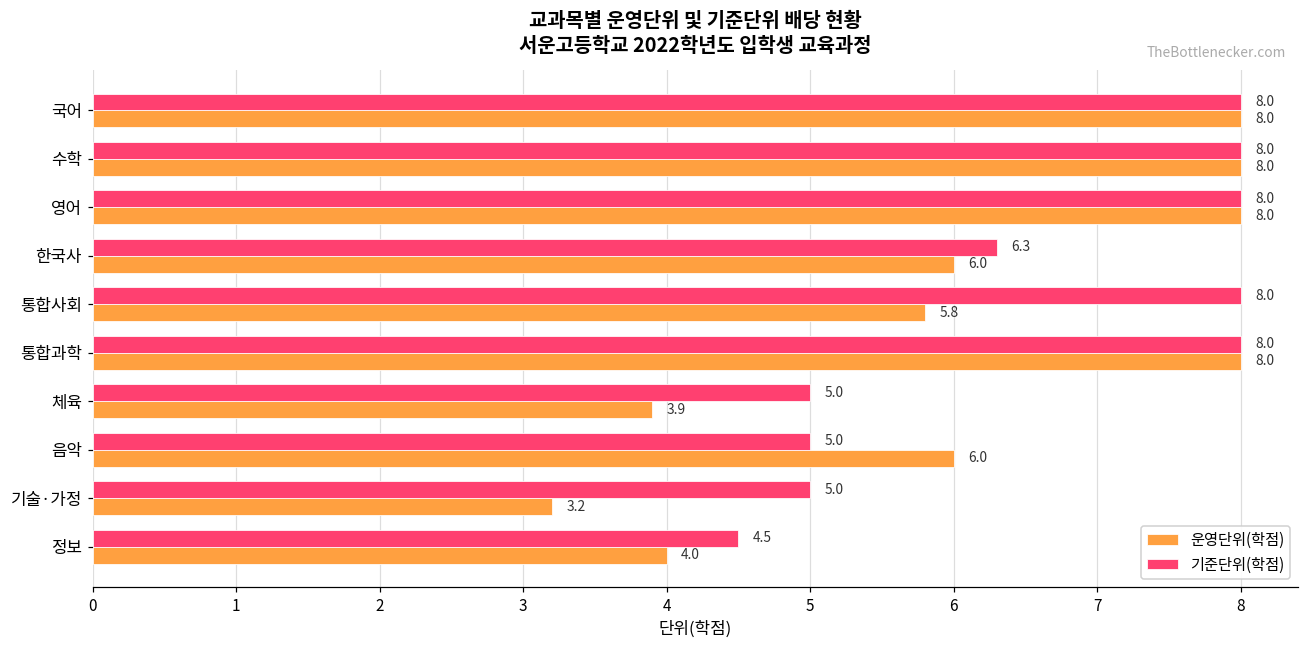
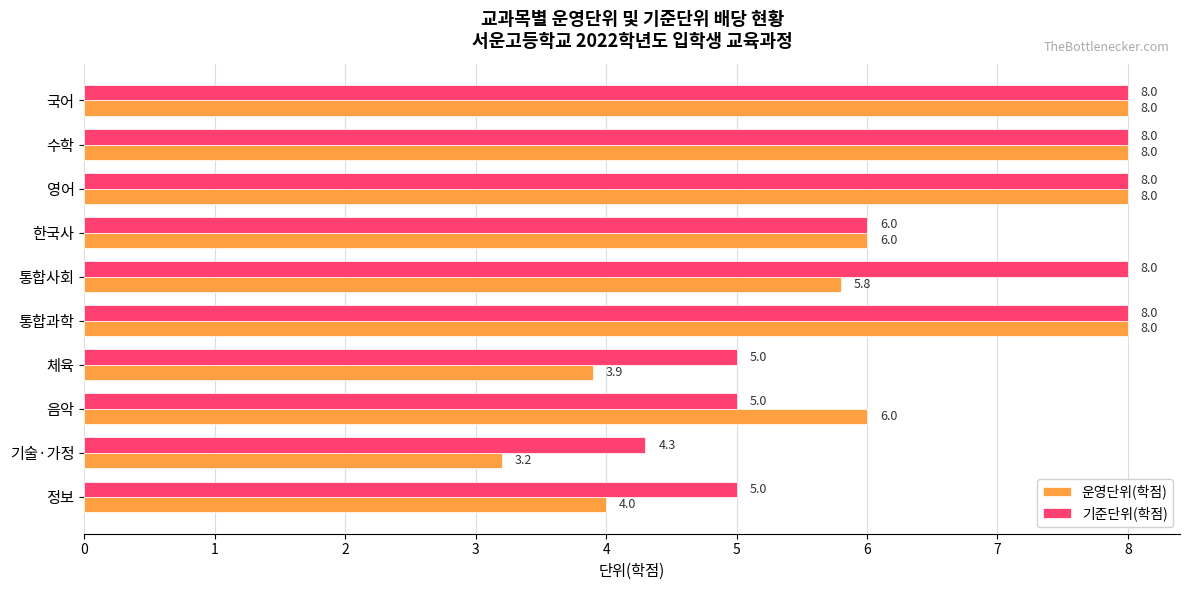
  {
    "운영단위(학점)": {
      "국어": 8.0,
      "수학": 8.0,
      "영어": 8.0,
      "한국사": 6.0,
      "통합사회": 5.8,
      "통합과학": 8.0,
      "체육": 3.9,
      "음악": 6.0,
      "기술·가정": 3.2,
      "정보": 4.0
    },
    "기준단위(학점)": {
      "국어": 8.0,
      "수학": 8.0,
      "영어": 8.0,
-     "한국사": 6.3,
+     "한국사": 6.0,
      "통합사회": 8.0,
      "통합과학": 8.0,
      "체육": 5.0,
      "음악": 5.0,
-     "기술·가정": 5.0,
-     "정보": 4.5
+     "기술·가정": 4.3,
+     "정보": 5.0
    }
  }
